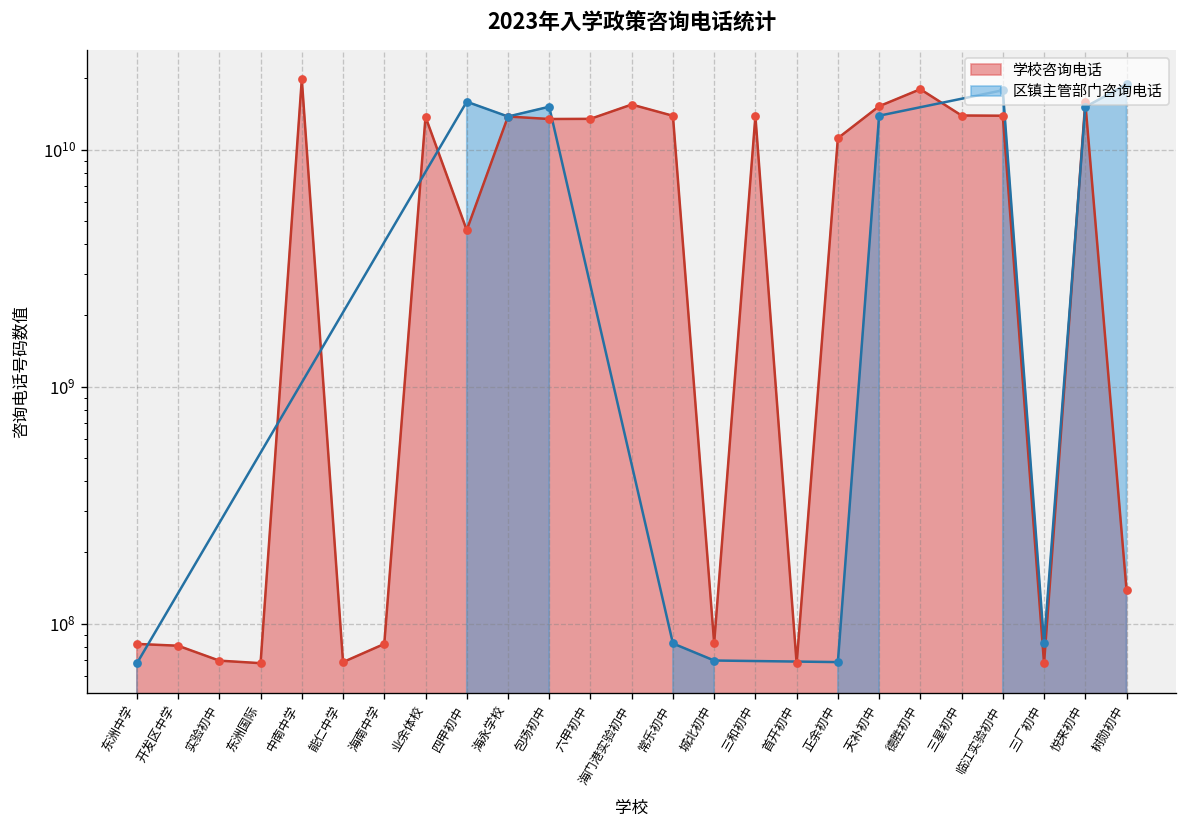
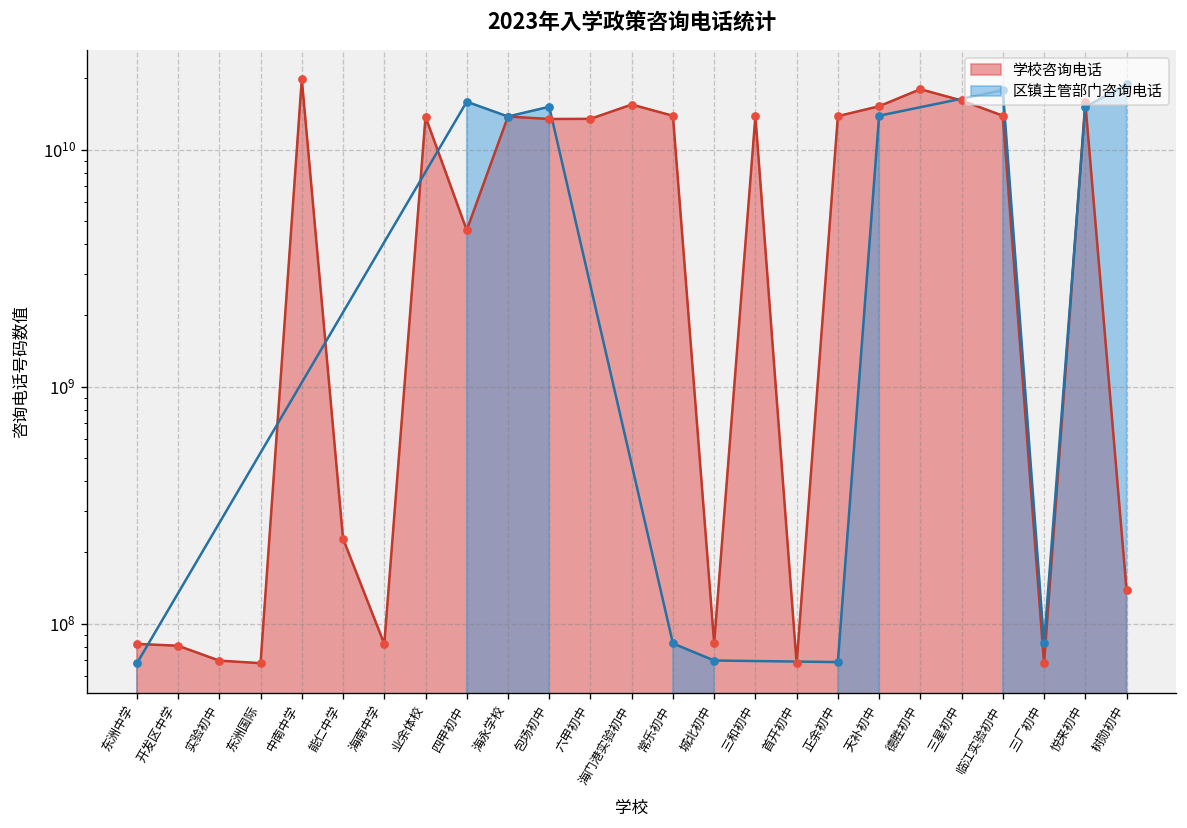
  {
    "学校咨询电话": {
      "东洲中学": 82000000,
      "开发区中学": 81000000,
      "实验初中": 70000000,
      "东洲国际": 68000000,
      "中南中学": 20000000000,
-     "能仁中学": 69000000,
+     "能仁中学": 230000000,
      "海南中学": 82000000,
      "业余体校": 14000000000,
      "四甲初中": 4600000000,
      "包场初中": 13000000000,
      "六甲初中": 14000000000,
      "海门港实验初中": 16000000000,
      "常乐初中": 14000000000,
      "城北初中": 83000000,
      "三和初中": 14000000000,
      "首开初中": 68000000,
-     "正余初中": 11000000000,
+     "正余初中": 14000000000,
      "天补初中": 15000000000,
      "德胜初中": 18000000000,
-     "三星初中": 14000000000,
+     "三星初中": 16000000000,
      "临江实验初中": 14000000000,
      "三厂初中": 68000000,
      "树勋初中": 140000000
    }
  }
